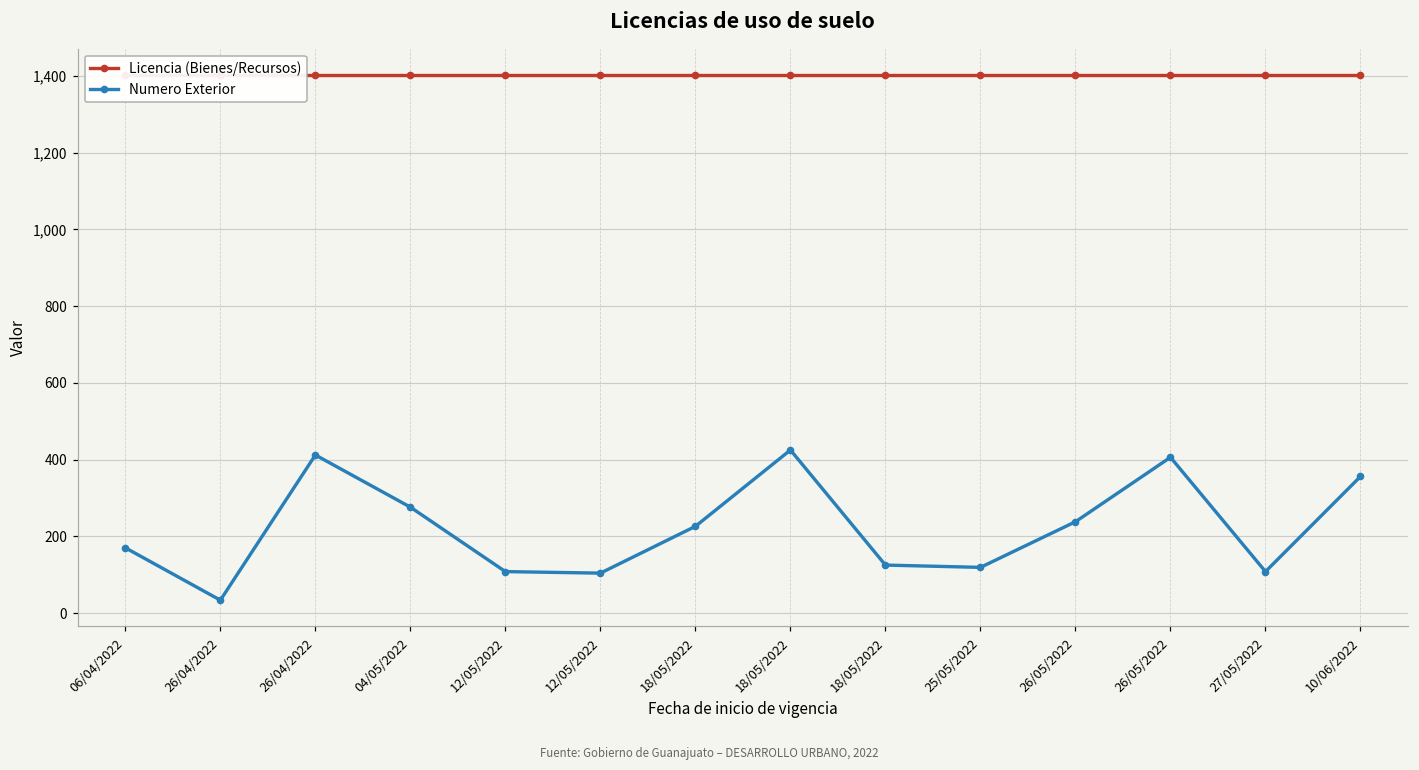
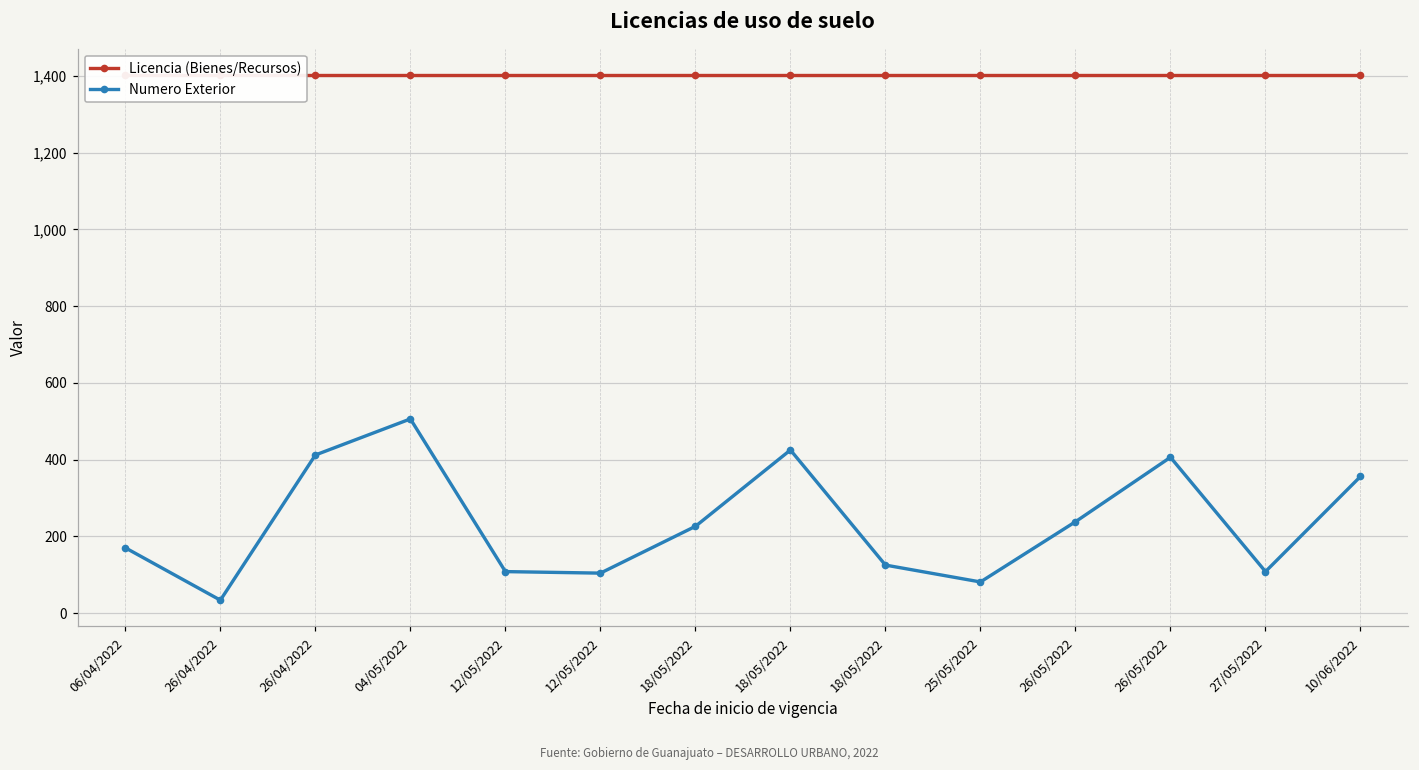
  {
    "Licencia (Bienes/Recursos)": {
      "04/05/2022": "1,400",
      "25/05/2022": "1,400",
      "27/05/2022": "1,400",
      "10/06/2022": "1,400"
    },
    "Numero Exterior": {
      "06/04/2022": "170",
-     "04/05/2022": "280",
-     "25/05/2022": "120",
+     "04/05/2022": "510",
+     "25/05/2022": "80",
      "27/05/2022": "110",
      "10/06/2022": "360"
    }
  }
